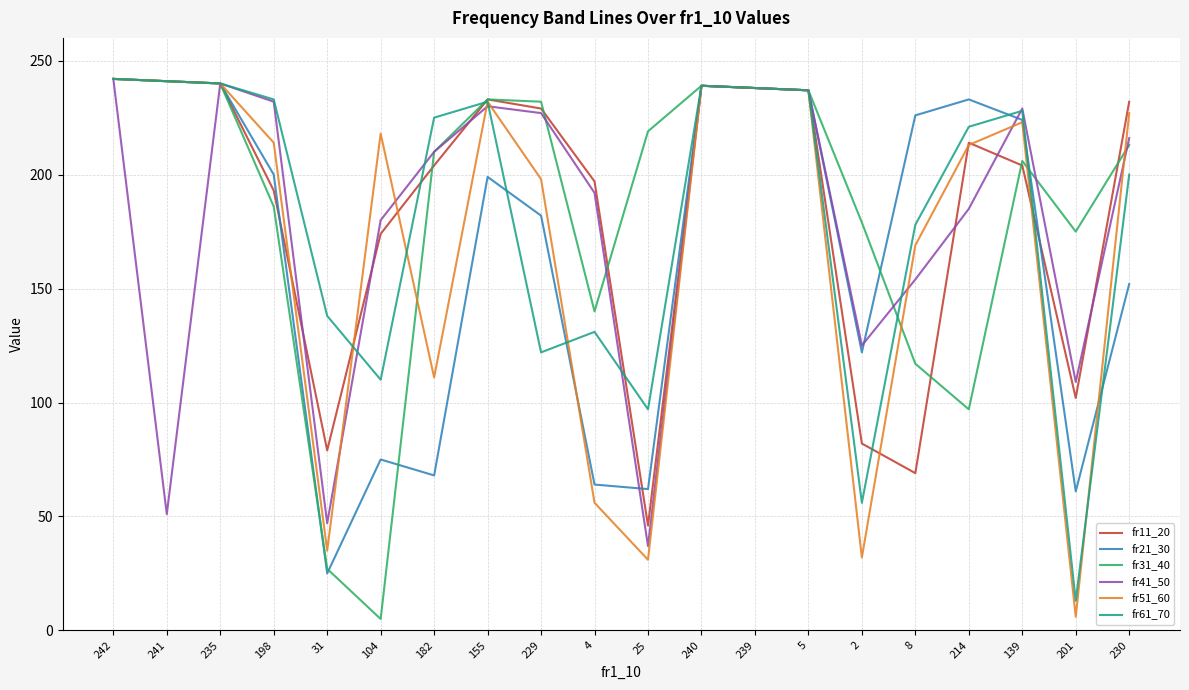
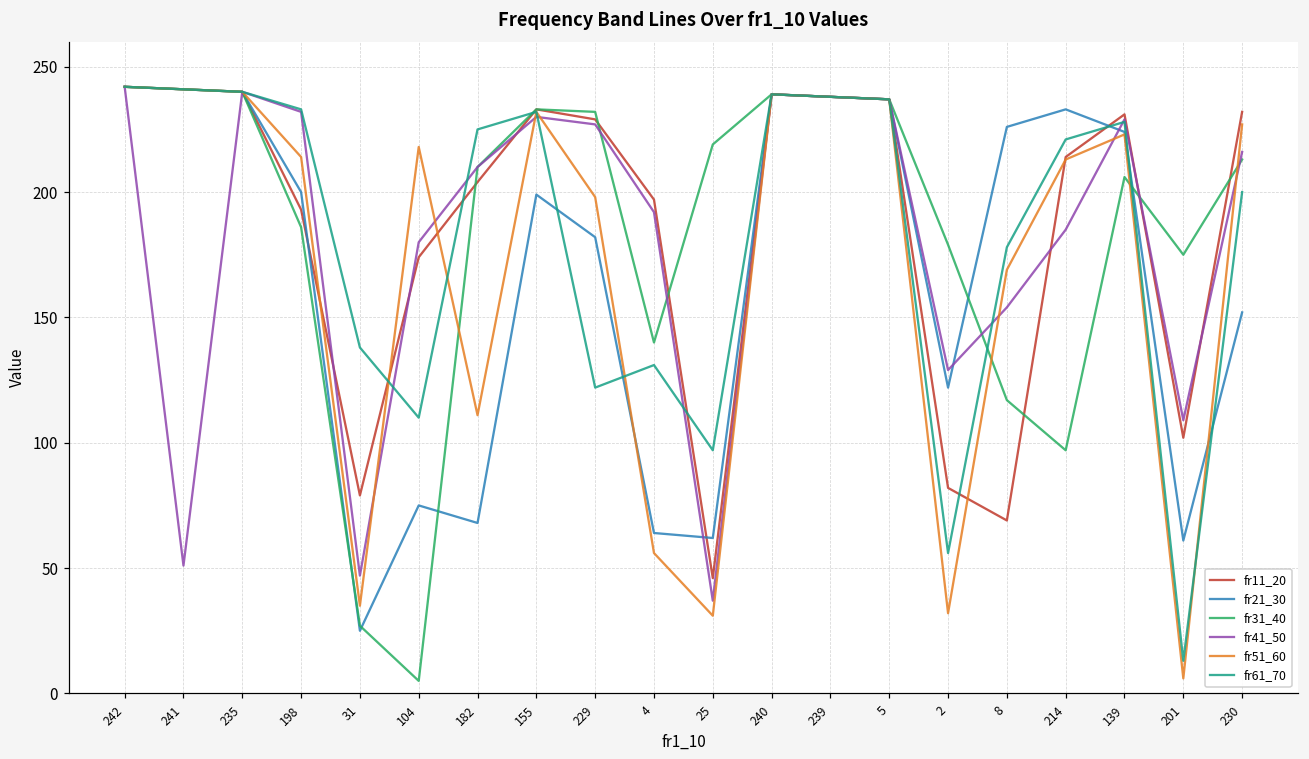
  {
    "fr11_20": {
      "198": 193,
      "31": 79,
      "104": 174,
      "182": 204,
      "229": 229,
      "4": 197,
      "25": 46,
      "2": 82,
      "8": 69,
-     "139": 204,
+     "139": 231,
      "201": 102,
      "230": 232
    },
    "fr21_30": {
      "198": 200,
      "31": 25,
      "104": 75,
      "182": 68,
      "155": 199,
      "229": 182,
      "4": 64,
      "25": 62,
      "2": 122,
      "8": 226,
      "214": 233,
      "201": 61,
      "230": 152
    },
    "fr41_50": {
      "241": 51,
      "31": 47,
      "104": 180,
      "155": 230,
      "229": 227,
      "4": 192,
      "25": 37,
-     "2": 125,
+     "2": 129,
      "8": 154,
      "214": 185,
      "201": 109,
      "230": 216
    },
    "fr51_60": {
      "198": 214,
      "31": 35,
      "104": 218,
      "182": 111,
      "229": 198,
      "4": 56,
      "25": 31,
      "2": 32,
      "8": 169,
      "201": 6,
      "230": 227
    }
  }
